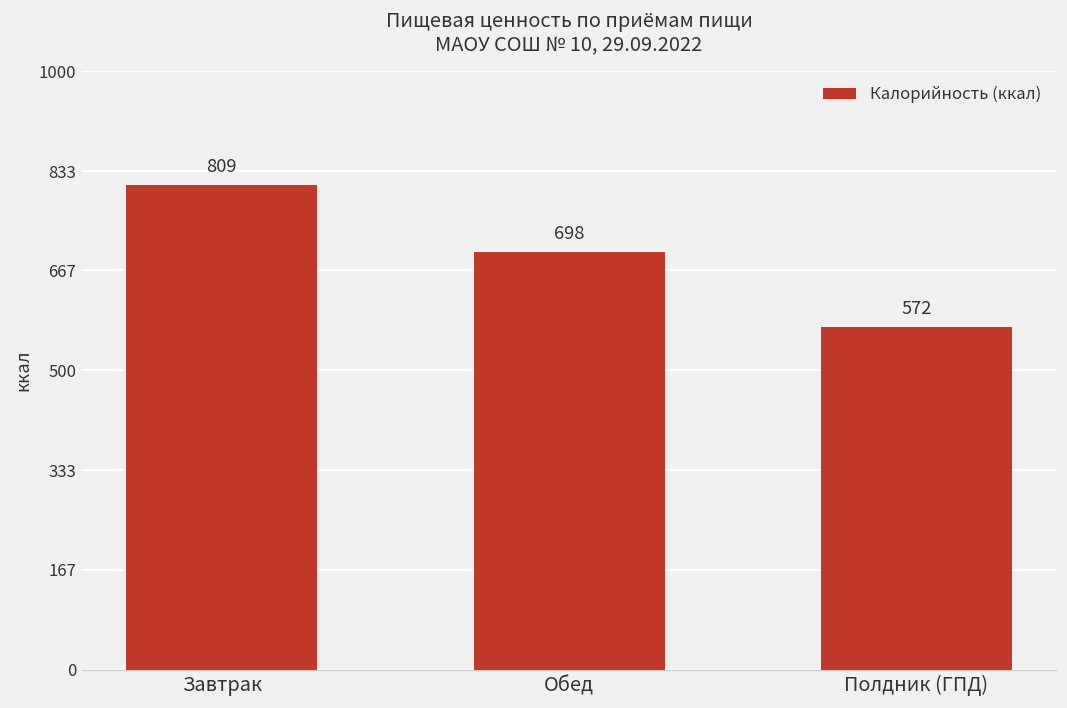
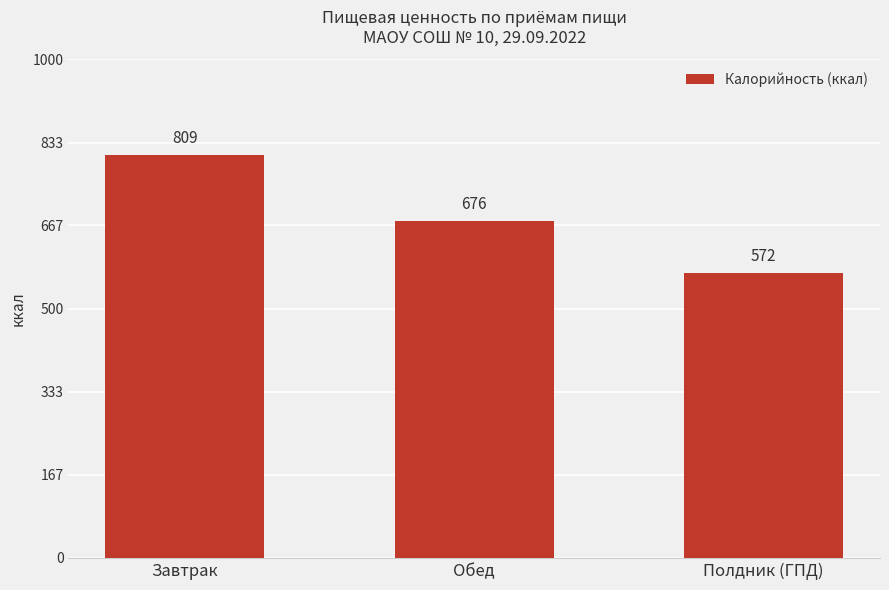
  {
    "Завтрак": 809,
-   "Обед": 698,
+   "Обед": 676,
    "Полдник (ГПД)": 572
  }
